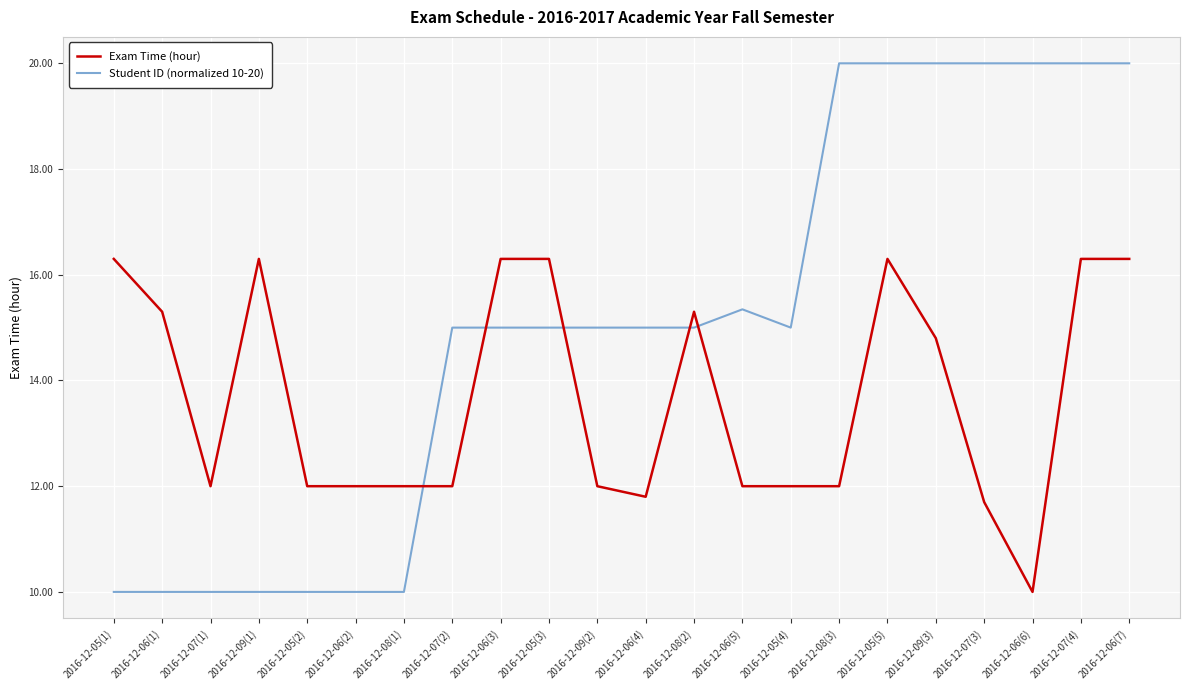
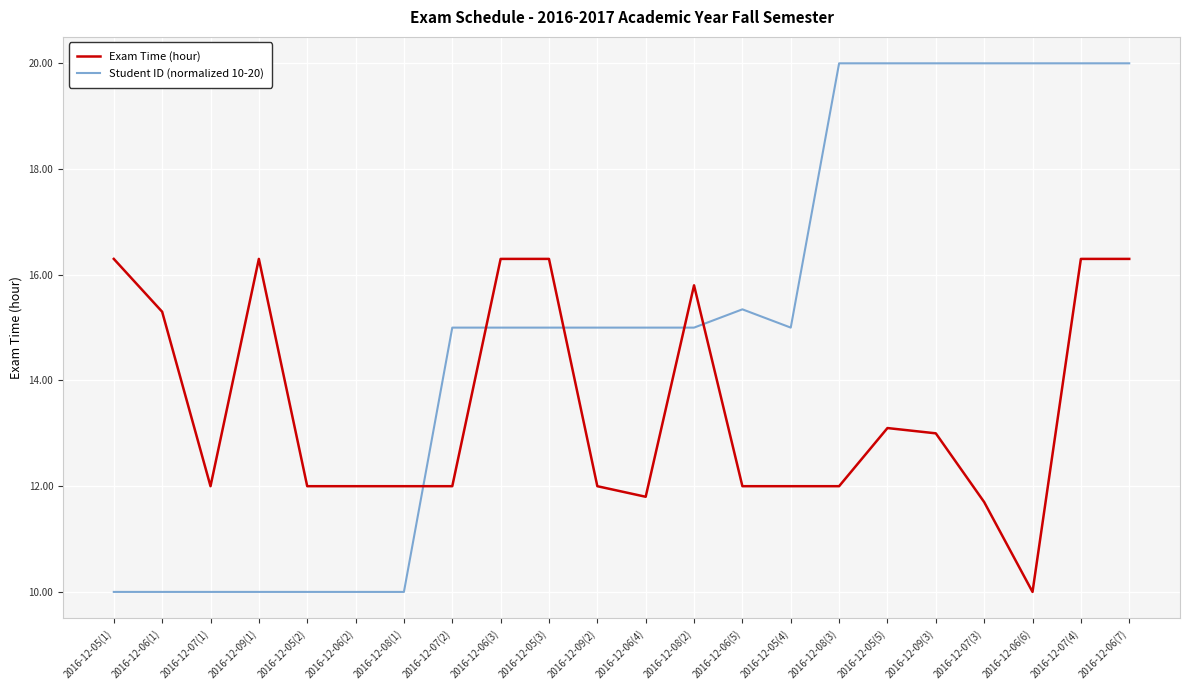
  {
    "Exam Time (hour)": {
      "2016-12-05(1)": 16.3,
      "2016-12-06(1)": 15.3,
      "2016-12-07(1)": 12.0,
      "2016-12-09(1)": 16.3,
      "2016-12-05(2)": 12.0,
      "2016-12-06(2)": 12.0,
      "2016-12-08(1)": 12.0,
      "2016-12-07(2)": 12.0,
      "2016-12-06(3)": 16.3,
      "2016-12-05(3)": 16.3,
      "2016-12-09(2)": 12.0,
      "2016-12-06(4)": 11.8,
-     "2016-12-08(2)": 15.3,
+     "2016-12-08(2)": 15.8,
      "2016-12-06(5)": 12.0,
      "2016-12-05(4)": 12.0,
      "2016-12-08(3)": 12.0,
-     "2016-12-05(5)": 16.3,
-     "2016-12-09(3)": 14.8,
+     "2016-12-05(5)": 13.1,
+     "2016-12-09(3)": 13.0,
      "2016-12-07(3)": 11.7,
      "2016-12-06(6)": 10.0,
      "2016-12-07(4)": 16.3,
      "2016-12-06(7)": 16.3
    },
    "Student ID (normalized 10-20)": {
      "2016-12-05(1)": 10.0,
      "2016-12-06(1)": 10.0,
      "2016-12-07(1)": 10.0,
      "2016-12-09(1)": 10.0,
      "2016-12-05(2)": 10.0,
      "2016-12-06(2)": 10.0,
      "2016-12-08(1)": 10.0,
      "2016-12-07(2)": 15.0,
      "2016-12-06(3)": 15.0,
      "2016-12-05(3)": 15.0,
      "2016-12-09(2)": 15.0,
      "2016-12-06(4)": 15.0,
      "2016-12-08(2)": 15.0,
      "2016-12-06(5)": 15.3,
      "2016-12-05(4)": 15.0,
      "2016-12-08(3)": 20.0,
      "2016-12-05(5)": 20.0,
      "2016-12-09(3)": 20.0,
      "2016-12-07(3)": 20.0,
      "2016-12-06(6)": 20.0,
      "2016-12-07(4)": 20.0,
      "2016-12-06(7)": 20.0
    }
  }
